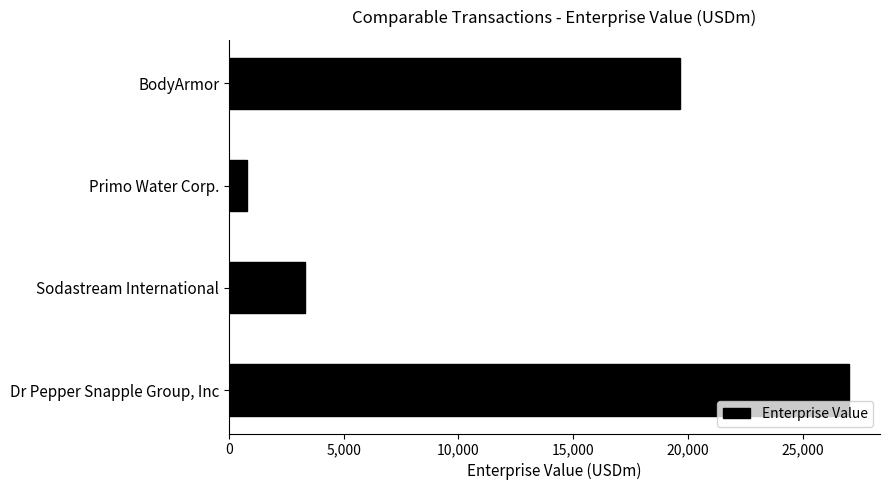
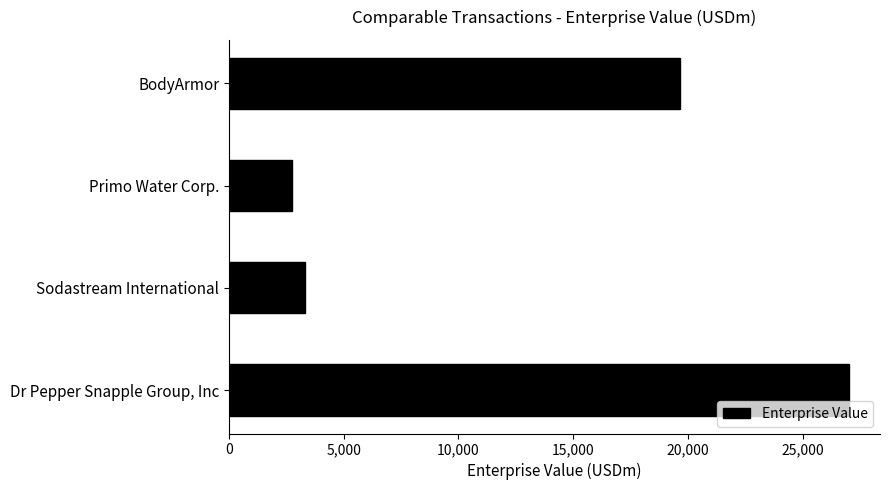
  {
    "BodyArmor": "19,700",
-   "Primo Water Corp.": "800",
+   "Primo Water Corp.": "2,700",
    "Sodastream International": "3,300",
    "Dr Pepper Snapple Group, Inc": "27,000"
  }
